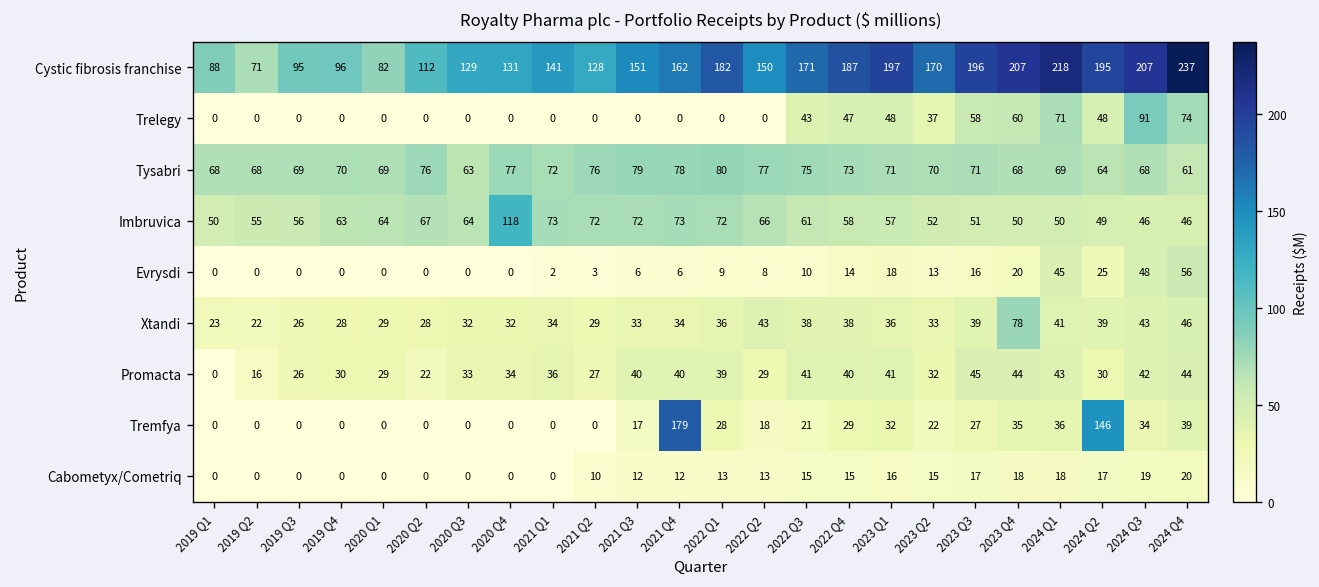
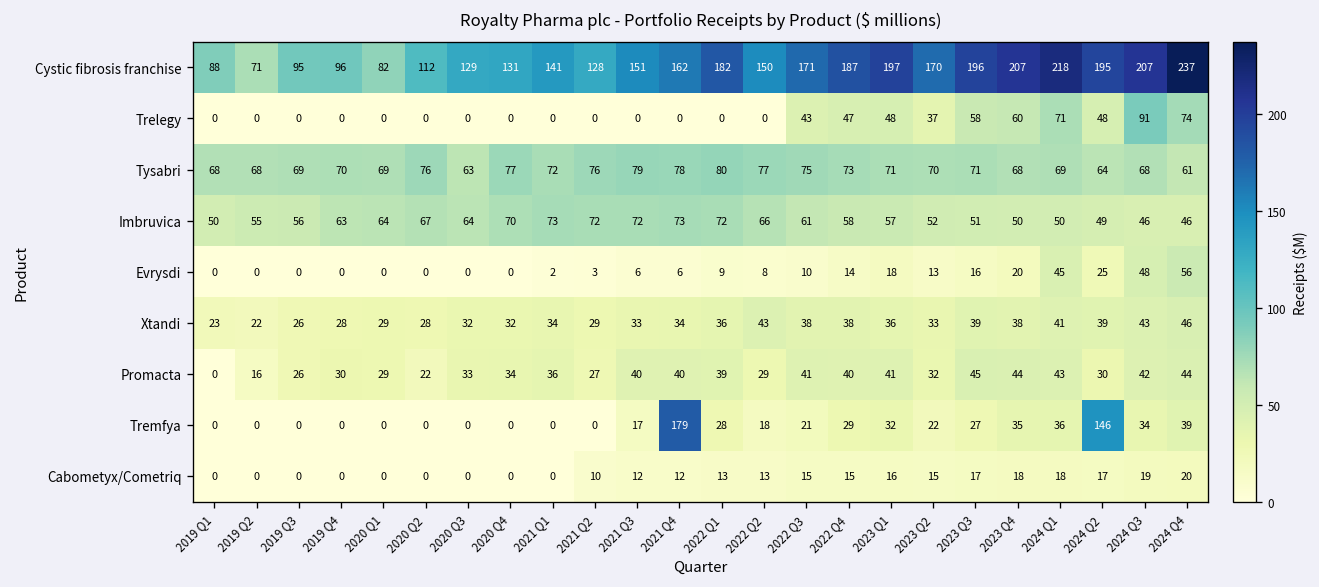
  {
    "Imbruvica": {
      "2019 Q1": 50,
      "2019 Q2": 55,
      "2019 Q3": 56,
      "2019 Q4": 63,
      "2020 Q1": 64,
      "2020 Q2": 67,
      "2020 Q3": 64,
-     "2020 Q4": 118,
+     "2020 Q4": 70,
      "2021 Q1": 73,
      "2021 Q2": 72,
      "2021 Q3": 72,
      "2021 Q4": 73,
      "2022 Q1": 72,
      "2022 Q2": 66,
      "2022 Q3": 61,
      "2022 Q4": 58,
      "2023 Q1": 57,
      "2023 Q2": 52,
      "2023 Q3": 51,
      "2023 Q4": 50,
      "2024 Q1": 50,
      "2024 Q2": 49,
      "2024 Q3": 46,
      "2024 Q4": 46
    },
    "Xtandi": {
      "2019 Q1": 23,
      "2019 Q2": 22,
      "2019 Q3": 26,
      "2019 Q4": 28,
      "2020 Q1": 29,
      "2020 Q2": 28,
      "2020 Q3": 32,
      "2020 Q4": 32,
      "2021 Q1": 34,
      "2021 Q2": 29,
      "2021 Q3": 33,
      "2021 Q4": 34,
      "2022 Q1": 36,
      "2022 Q2": 43,
      "2022 Q3": 38,
      "2022 Q4": 38,
      "2023 Q1": 36,
      "2023 Q2": 33,
      "2023 Q3": 39,
-     "2023 Q4": 78,
+     "2023 Q4": 38,
      "2024 Q1": 41,
      "2024 Q2": 39,
      "2024 Q3": 43,
      "2024 Q4": 46
    }
  }
